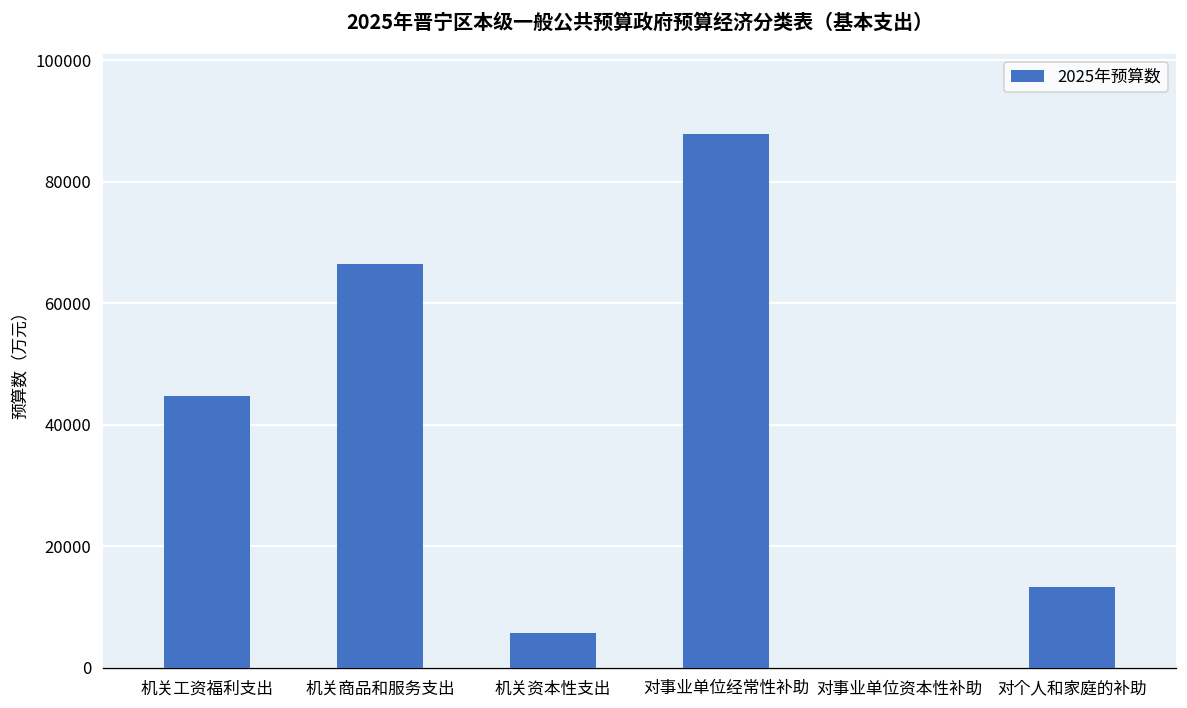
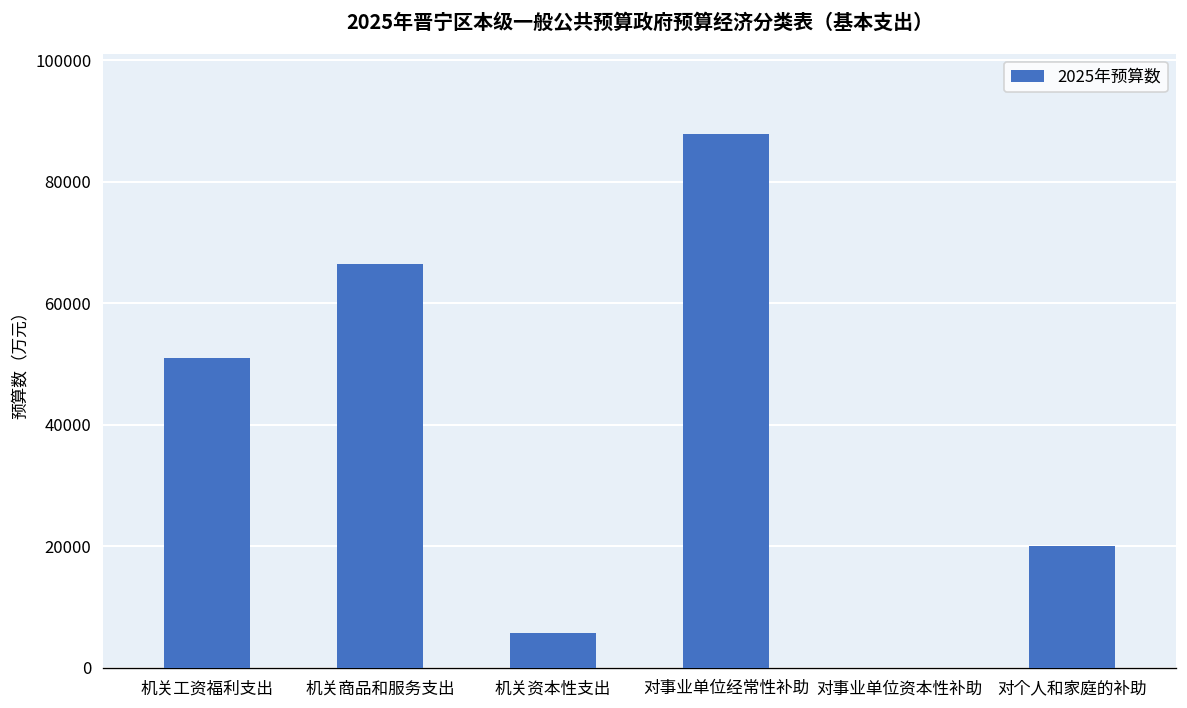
  {
-   "机关工资福利支出": 45000,
+   "机关工资福利支出": 51000,
    "机关商品和服务支出": 66000,
    "机关资本性支出": 6000,
    "对事业单位经常性补助": 88000,
-   "对个人和家庭的补助": 13000
+   "对个人和家庭的补助": 20000
  }
